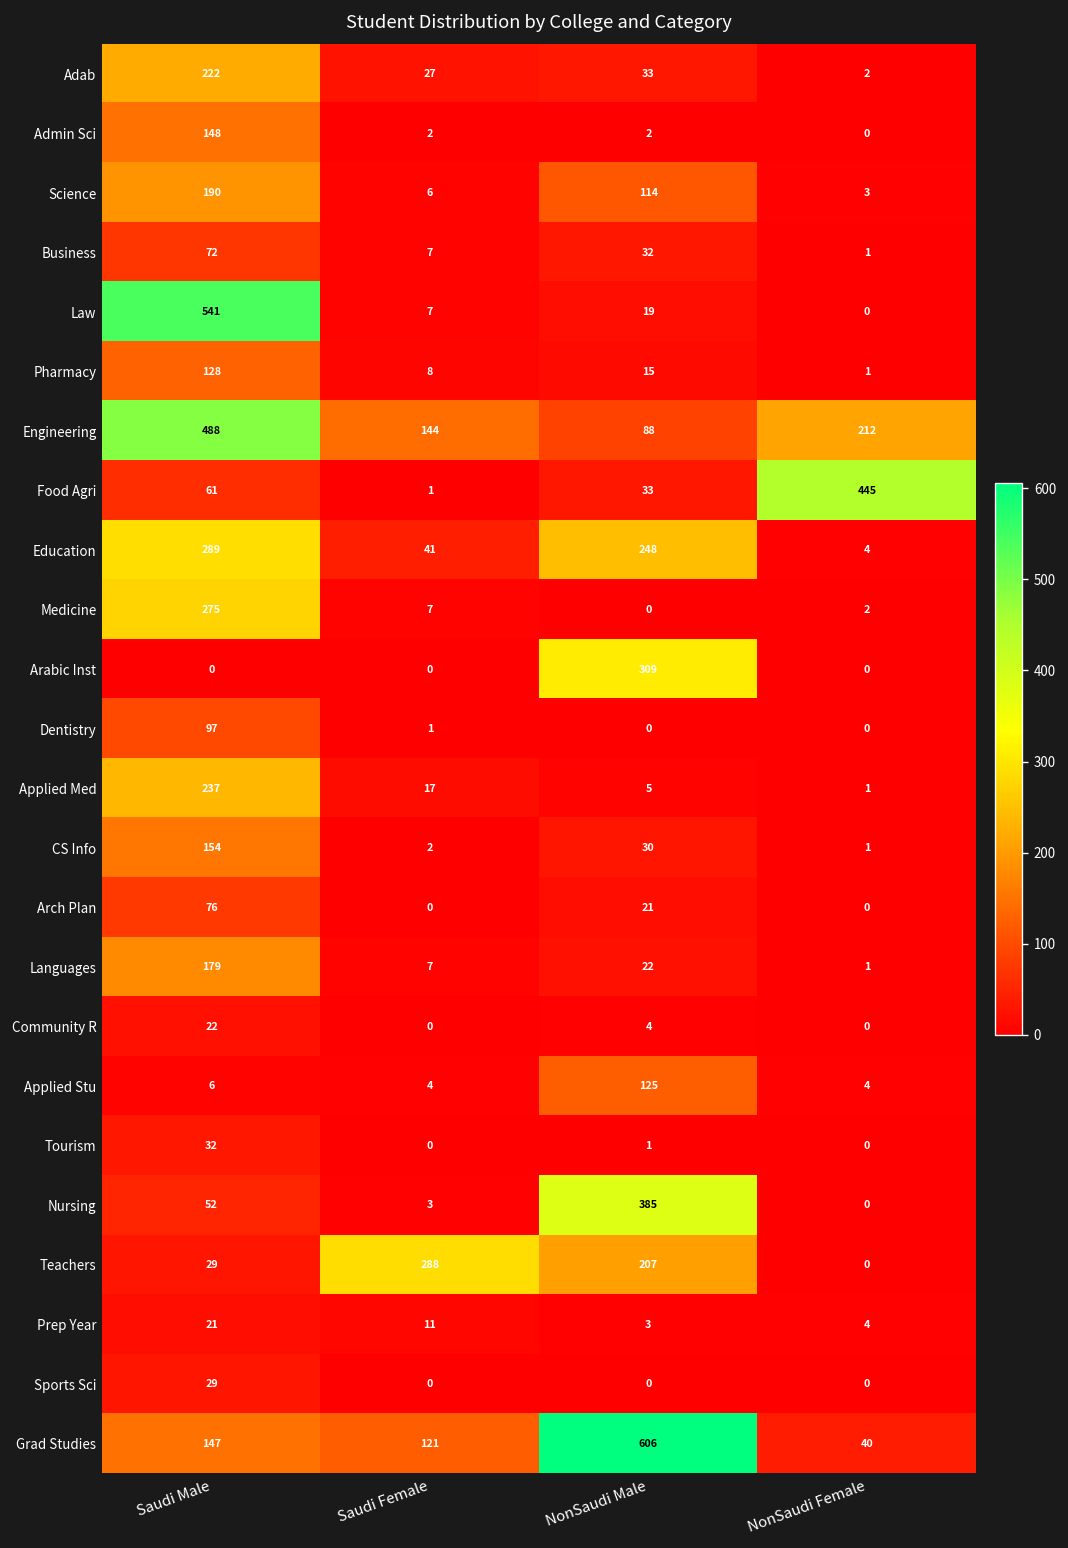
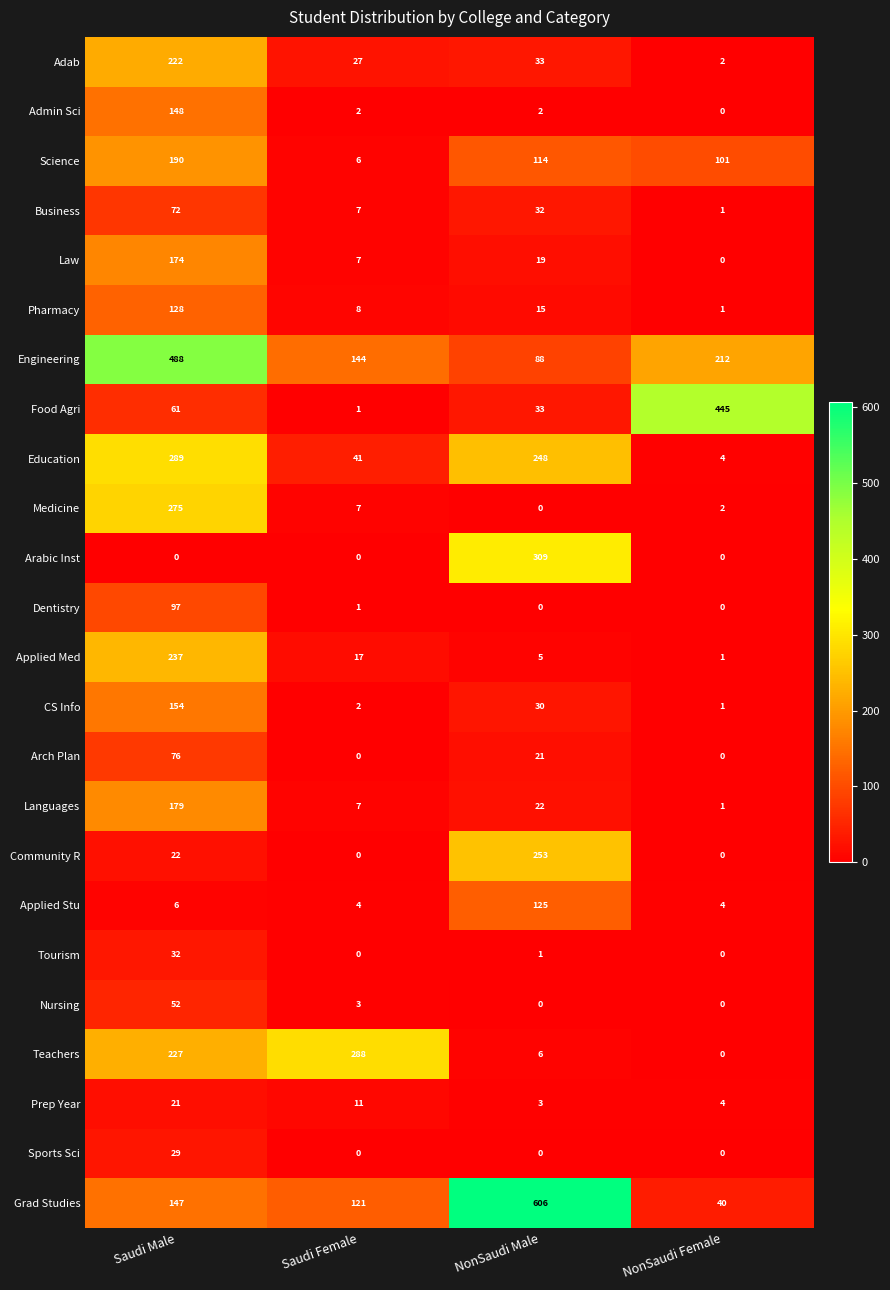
  {
    "Adab": {
      "Saudi Male": 222,
      "Saudi Female": 27,
      "NonSaudi Male": 33,
      "NonSaudi Female": 2
    },
    "Admin Sci": {
      "Saudi Male": 148,
      "Saudi Female": 2,
      "NonSaudi Male": 2,
      "NonSaudi Female": 0
    },
    "Science": {
      "Saudi Male": 190,
      "Saudi Female": 6,
      "NonSaudi Male": 114,
-     "NonSaudi Female": 3
+     "NonSaudi Female": 101
    },
    "Business": {
      "Saudi Male": 72,
      "Saudi Female": 7,
      "NonSaudi Male": 32,
      "NonSaudi Female": 1
    },
    "Law": {
-     "Saudi Male": 541,
+     "Saudi Male": 174,
      "Saudi Female": 7,
      "NonSaudi Male": 19,
      "NonSaudi Female": 0
    },
    "Pharmacy": {
      "Saudi Male": 128,
      "Saudi Female": 8,
      "NonSaudi Male": 15,
      "NonSaudi Female": 1
    },
    "Engineering": {
      "Saudi Male": 488,
      "Saudi Female": 144,
      "NonSaudi Male": 88,
      "NonSaudi Female": 212
    },
    "Food Agri": {
      "Saudi Male": 61,
      "Saudi Female": 1,
      "NonSaudi Male": 33,
      "NonSaudi Female": 445
    },
    "Education": {
      "Saudi Male": 289,
      "Saudi Female": 41,
      "NonSaudi Male": 248,
      "NonSaudi Female": 4
    },
    "Medicine": {
      "Saudi Male": 275,
      "Saudi Female": 7,
      "NonSaudi Male": 0,
      "NonSaudi Female": 2
    },
    "Arabic Inst": {
      "Saudi Male": 0,
      "Saudi Female": 0,
      "NonSaudi Male": 309,
      "NonSaudi Female": 0
    },
    "Dentistry": {
      "Saudi Male": 97,
      "Saudi Female": 1,
      "NonSaudi Male": 0,
      "NonSaudi Female": 0
    },
    "Applied Med": {
      "Saudi Male": 237,
      "Saudi Female": 17,
      "NonSaudi Male": 5,
      "NonSaudi Female": 1
    },
    "CS Info": {
      "Saudi Male": 154,
      "Saudi Female": 2,
      "NonSaudi Male": 30,
      "NonSaudi Female": 1
    },
    "Arch Plan": {
      "Saudi Male": 76,
      "Saudi Female": 0,
      "NonSaudi Male": 21,
      "NonSaudi Female": 0
    },
    "Languages": {
      "Saudi Male": 179,
      "Saudi Female": 7,
      "NonSaudi Male": 22,
      "NonSaudi Female": 1
    },
    "Community R": {
      "Saudi Male": 22,
      "Saudi Female": 0,
-     "NonSaudi Male": 4,
+     "NonSaudi Male": 253,
      "NonSaudi Female": 0
    },
    "Applied Stu": {
      "Saudi Male": 6,
      "Saudi Female": 4,
      "NonSaudi Male": 125,
      "NonSaudi Female": 4
    },
    "Tourism": {
      "Saudi Male": 32,
      "Saudi Female": 0,
      "NonSaudi Male": 1,
      "NonSaudi Female": 0
    },
    "Nursing": {
      "Saudi Male": 52,
      "Saudi Female": 3,
-     "NonSaudi Male": 385,
+     "NonSaudi Male": 0,
      "NonSaudi Female": 0
    },
    "Teachers": {
-     "Saudi Male": 29,
+     "Saudi Male": 227,
      "Saudi Female": 288,
-     "NonSaudi Male": 207,
+     "NonSaudi Male": 6,
      "NonSaudi Female": 0
    },
    "Prep Year": {
      "Saudi Male": 21,
      "Saudi Female": 11,
      "NonSaudi Male": 3,
      "NonSaudi Female": 4
    },
    "Sports Sci": {
      "Saudi Male": 29,
      "Saudi Female": 0,
      "NonSaudi Male": 0,
      "NonSaudi Female": 0
    },
    "Grad Studies": {
      "Saudi Male": 147,
      "Saudi Female": 121,
      "NonSaudi Male": 606,
      "NonSaudi Female": 40
    }
  }
